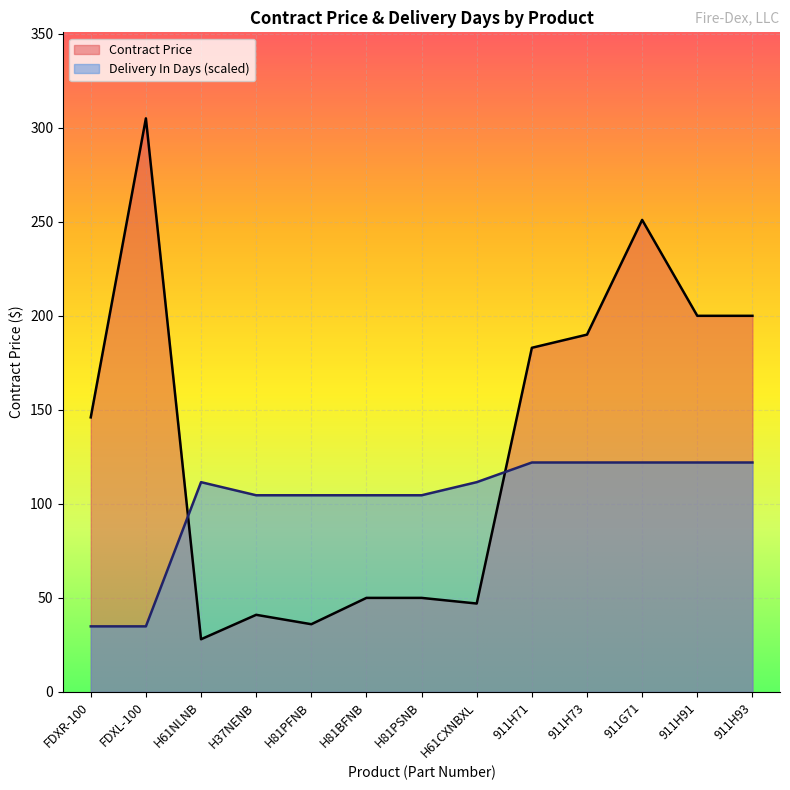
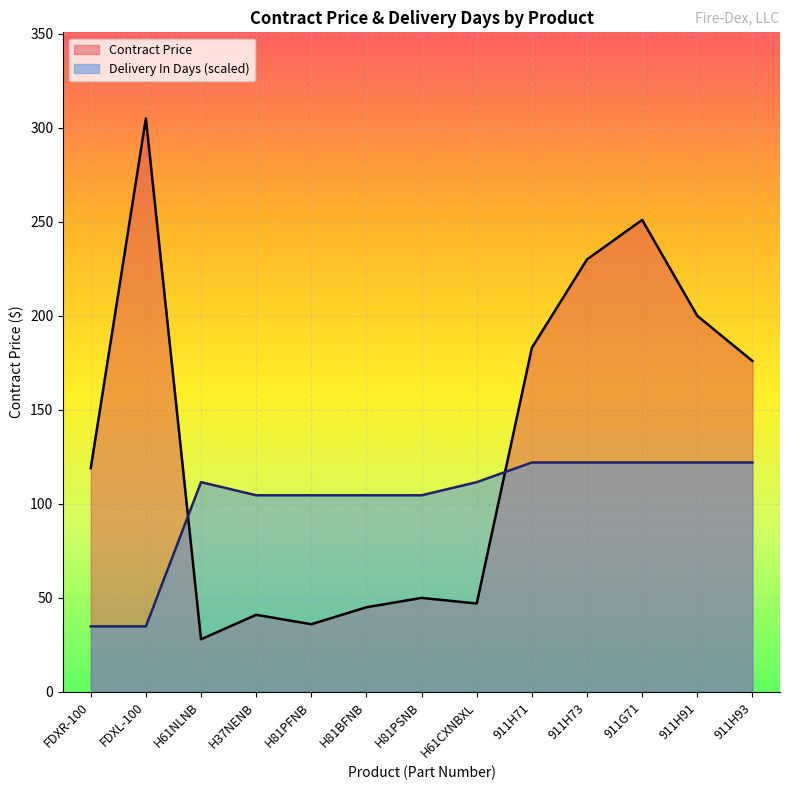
  {
    "Contract Price": {
-     "FDXR-100": 146,
+     "FDXR-100": 119,
      "FDXL-100": 305,
      "H61NLNB": 28,
      "H37NENB": 41,
      "H81PFNB": 36,
-     "H81BFNB": 50,
+     "H81BFNB": 45,
      "H81PSNB": 50,
      "H61CXNBXL": 47,
      "911H71": 183,
-     "911H73": 190,
+     "911H73": 230,
      "911G71": 251,
      "911H91": 200,
-     "911H93": 200
+     "911H93": 176
    },
    "Delivery In Days (scaled)": {
      "FDXR-100": 35,
      "FDXL-100": 35,
      "H61NLNB": 112,
      "H37NENB": 105,
      "H81PFNB": 105,
      "H81BFNB": 105,
      "H81PSNB": 105,
      "H61CXNBXL": 112,
      "911H71": 122,
      "911H73": 122,
      "911G71": 122,
      "911H91": 122,
      "911H93": 122
    }
  }
